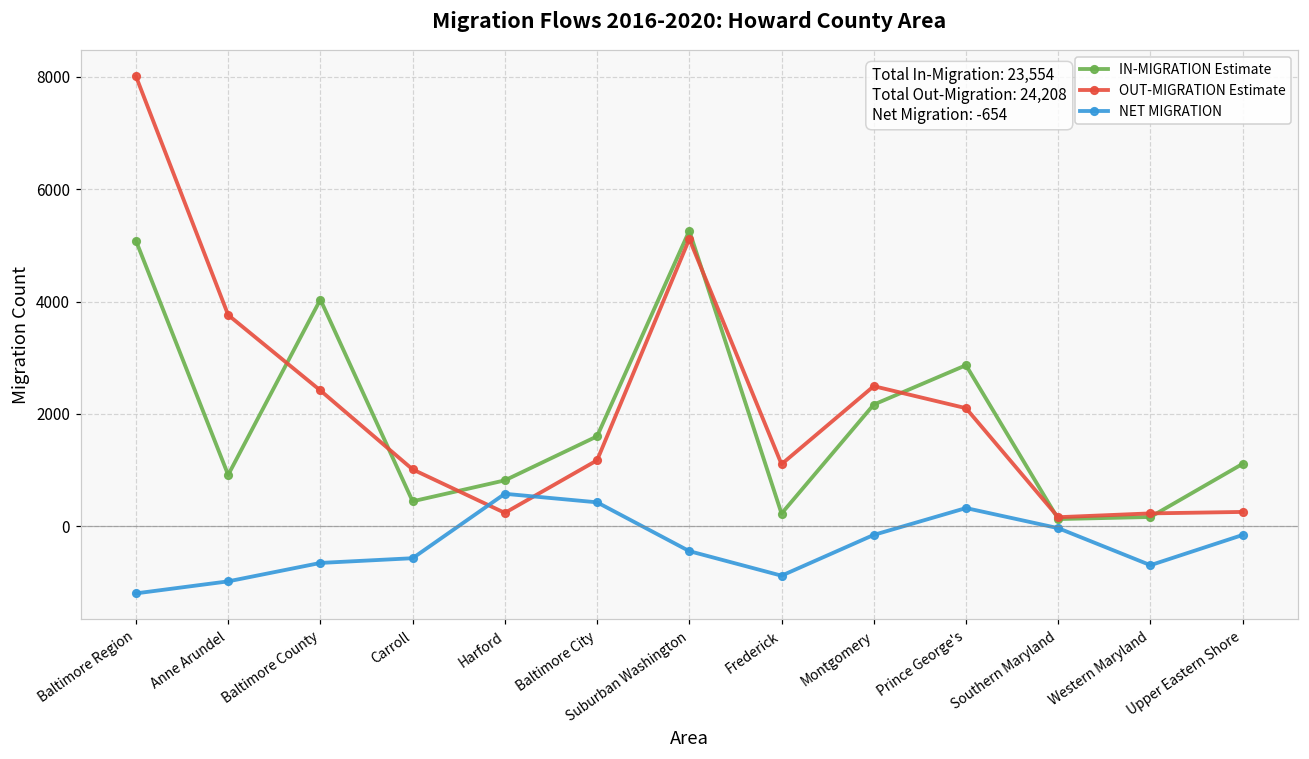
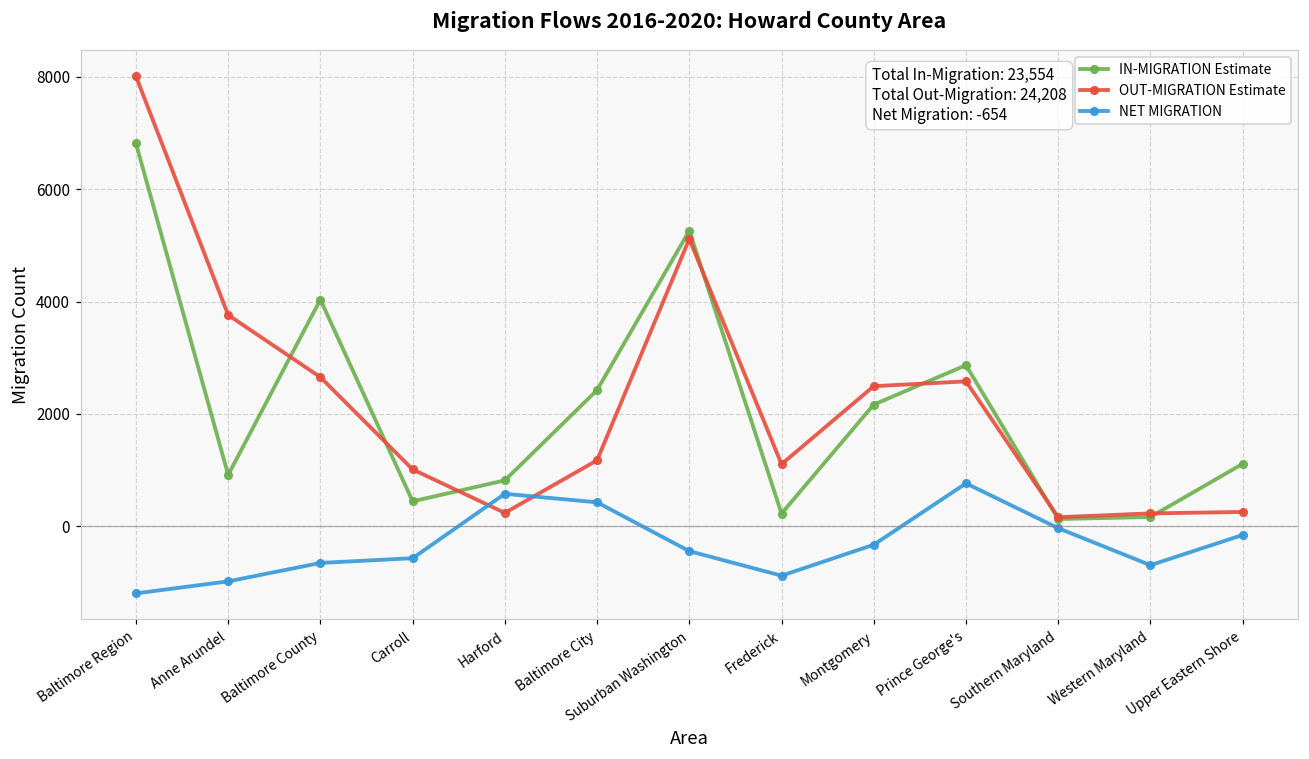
  {
    "IN-MIGRATION Estimate": {
-     "Baltimore Region": 5100,
+     "Baltimore Region": 6800,
      "Anne Arundel": 900,
      "Baltimore County": 4000,
      "Carroll": 400,
      "Harford": 800,
-     "Baltimore City": 1600,
+     "Baltimore City": 2400,
      "Suburban Washington": 5300,
      "Frederick": 200,
      "Montgomery": 2200,
      "Prince George's": 2900,
      "Western Maryland": 200,
      "Upper Eastern Shore": 1100
    },
    "OUT-MIGRATION Estimate": {
      "Baltimore Region": 8000,
      "Anne Arundel": 3800,
-     "Baltimore County": 2400,
+     "Baltimore County": 2700,
      "Carroll": 1000,
      "Harford": 200,
      "Baltimore City": 1200,
      "Suburban Washington": 5100,
      "Frederick": 1100,
      "Montgomery": 2500,
-     "Prince George's": 2100,
+     "Prince George's": 2600,
      "Western Maryland": 200,
      "Upper Eastern Shore": 300
    },
    "NET MIGRATION": {
      "Baltimore Region": -1200,
      "Anne Arundel": -1000,
      "Baltimore County": -700,
      "Carroll": -600,
      "Harford": 600,
      "Baltimore City": 400,
      "Suburban Washington": -400,
      "Frederick": -900,
-     "Montgomery": -200,
-     "Prince George's": 300,
+     "Montgomery": -300,
+     "Prince George's": 800,
      "Southern Maryland": 0,
      "Western Maryland": -700,
      "Upper Eastern Shore": -200
    }
  }
